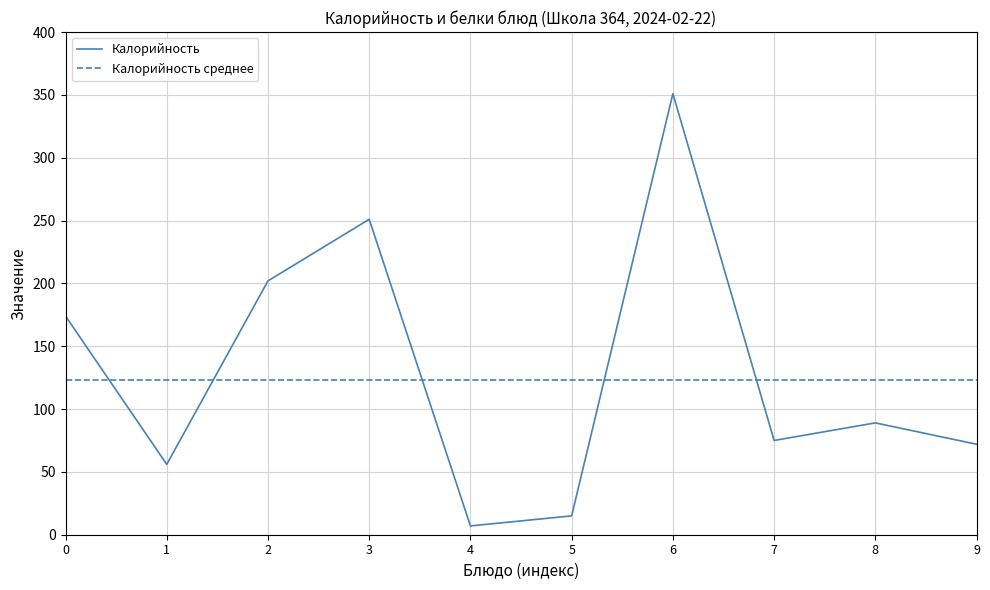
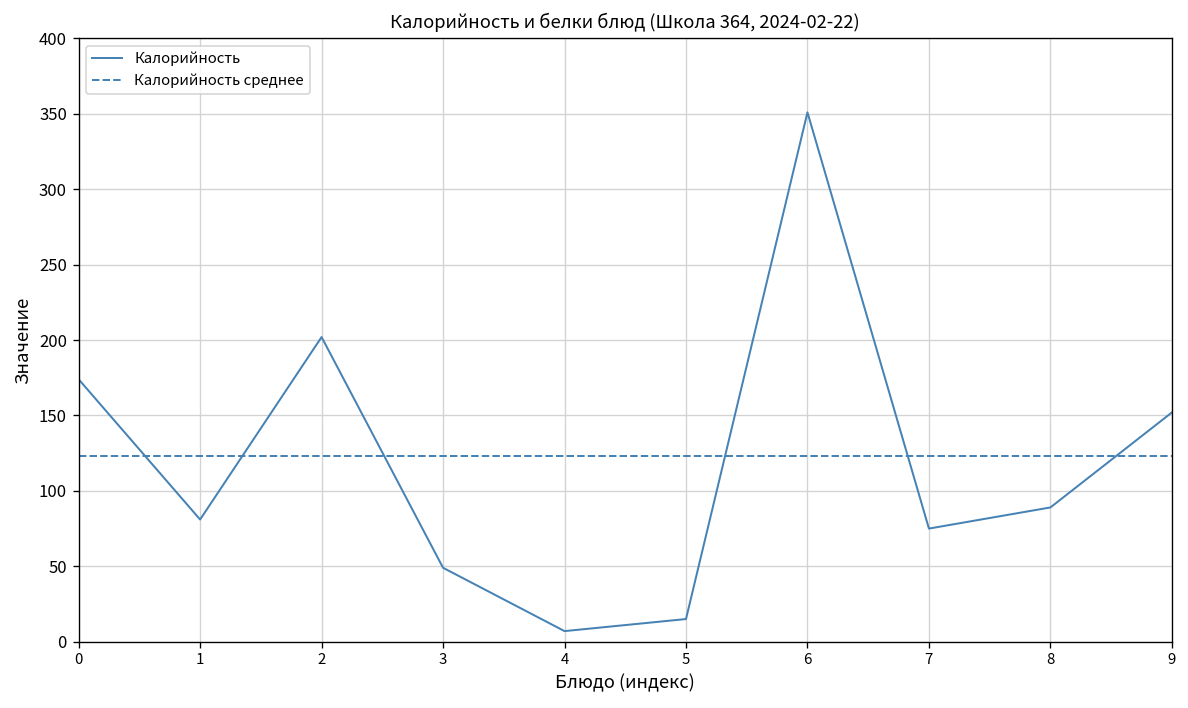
  {
    "0": 174,
-   "1": 56,
+   "1": 81,
    "2": 202,
-   "3": 251,
+   "3": 49,
    "4": 7,
    "5": 15,
    "6": 351,
    "7": 75,
    "8": 89,
-   "9": 72
+   "9": 152
  }
